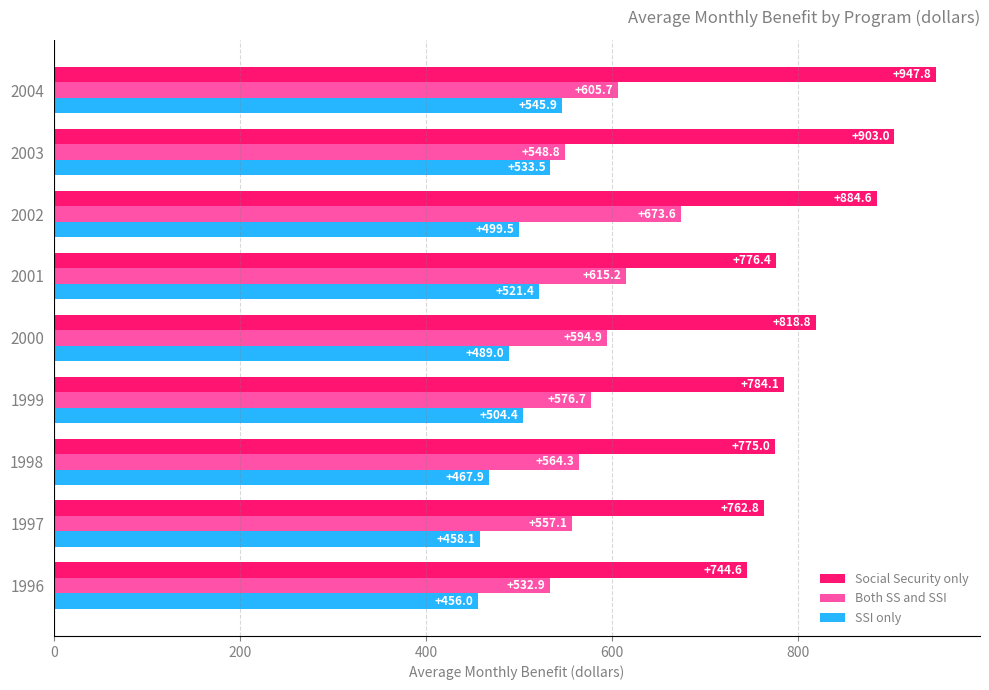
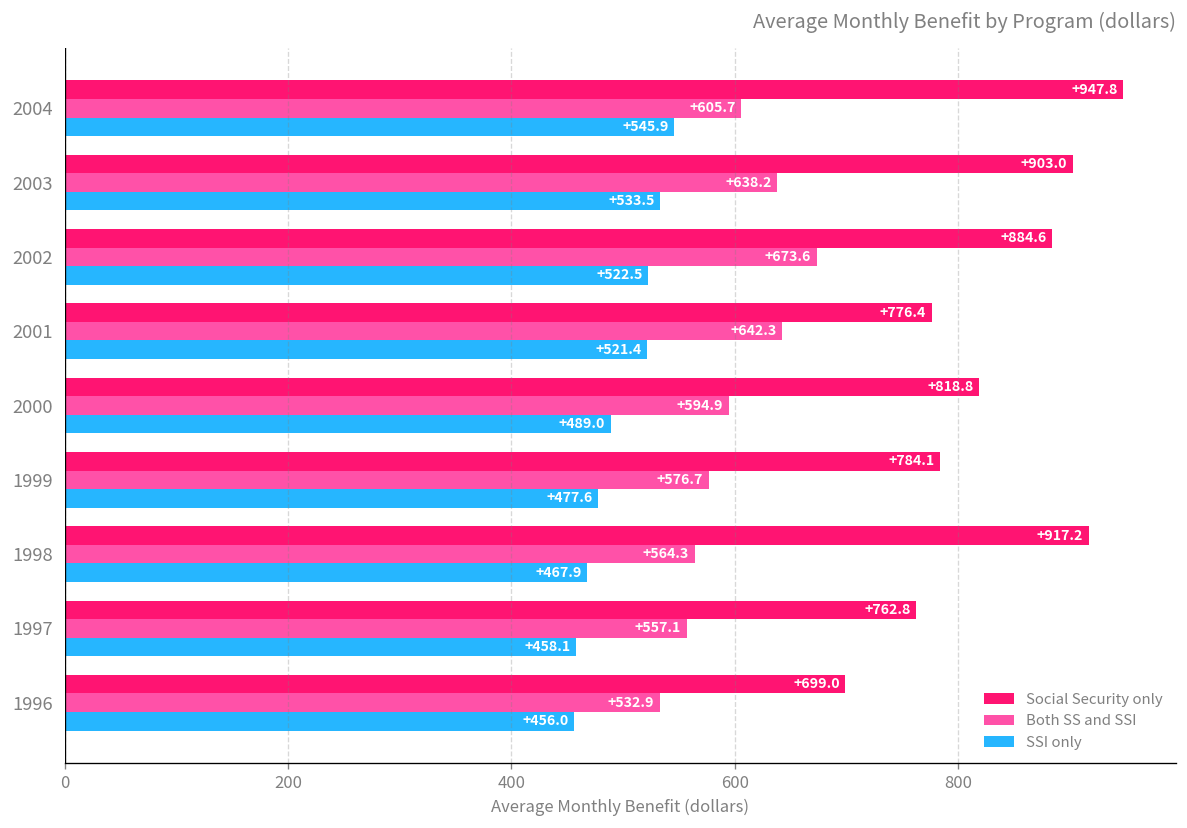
  {
    "Social Security only": {
      "2004": "+947.8",
      "2003": "+903.0",
      "2002": "+884.6",
      "2001": "+776.4",
      "2000": "+818.8",
      "1999": "+784.1",
-     "1998": "+775.0",
+     "1998": "+917.2",
      "1997": "+762.8",
-     "1996": "+744.6"
+     "1996": "+699.0"
    },
    "Both SS and SSI": {
      "2004": "+605.7",
-     "2003": "+548.8",
+     "2003": "+638.2",
      "2002": "+673.6",
-     "2001": "+615.2",
+     "2001": "+642.3",
      "2000": "+594.9",
      "1999": "+576.7",
      "1998": "+564.3",
      "1997": "+557.1",
      "1996": "+532.9"
    },
    "SSI only": {
      "2004": "+545.9",
      "2003": "+533.5",
-     "2002": "+499.5",
+     "2002": "+522.5",
      "2001": "+521.4",
      "2000": "+489.0",
-     "1999": "+504.4",
+     "1999": "+477.6",
      "1998": "+467.9",
      "1997": "+458.1",
      "1996": "+456.0"
    }
  }
